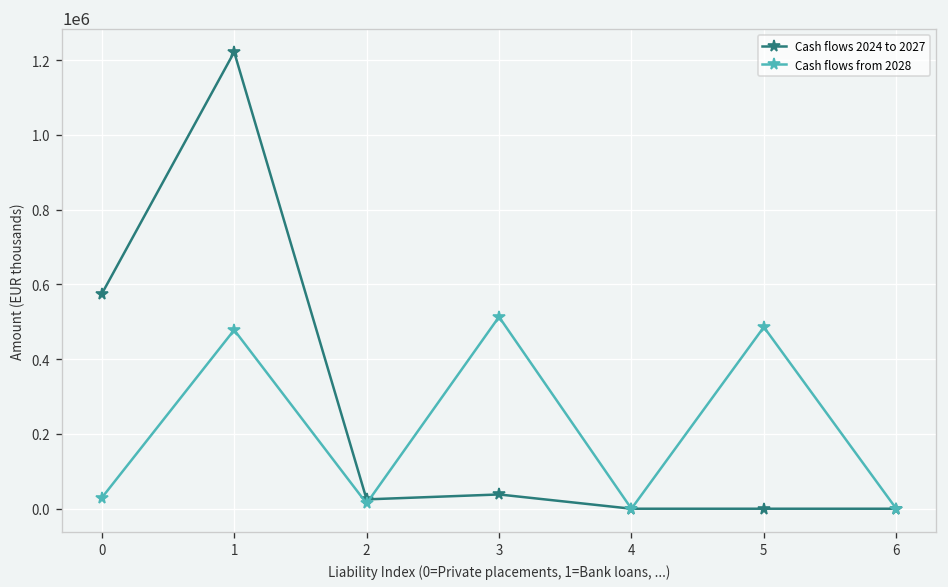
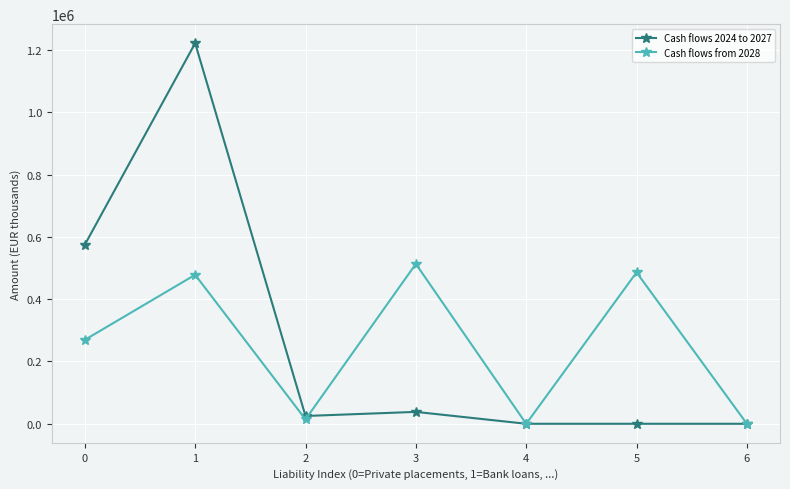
  {
    "Cash flows 2024 to 2027": {
      "0": 570000,
      "1": 1220000,
      "2": 20000,
      "3": 40000,
      "5": 0
    },
    "Cash flows from 2028": {
-     "0": 30000,
+     "0": 270000,
      "1": 480000,
      "2": 10000,
      "3": 510000,
      "5": 490000
    }
  }
